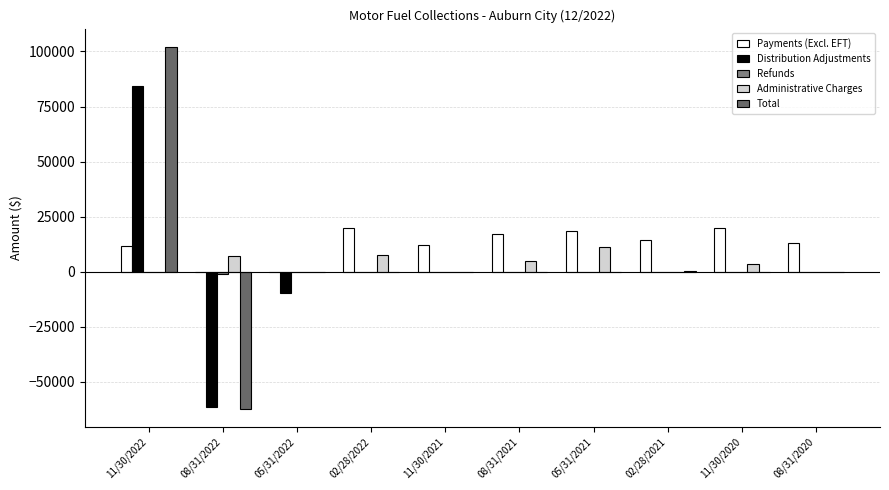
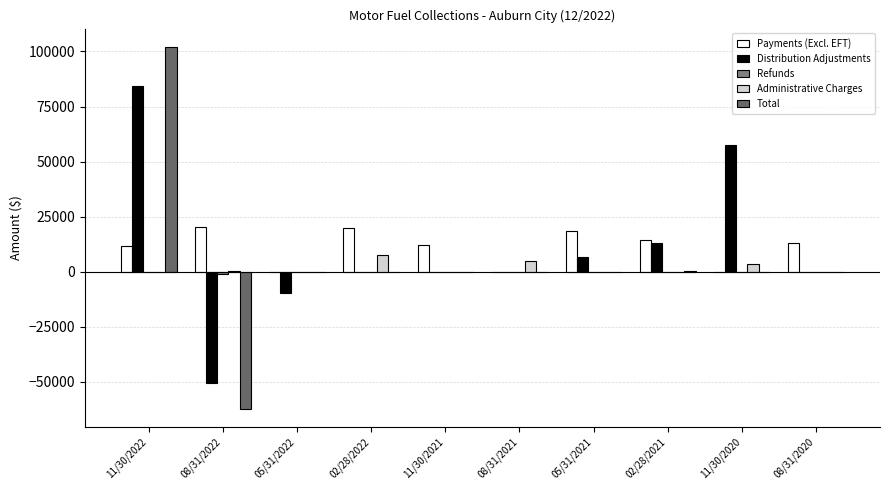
  {
    "Payments (Excl. EFT)": {
      "11/30/2022": 12000,
-     "08/31/2022": 0,
+     "08/31/2022": 20000,
      "05/31/2022": 0,
      "02/28/2022": 20000,
      "11/30/2021": 12000,
-     "08/31/2021": 17000,
+     "08/31/2021": 0,
      "05/31/2021": 18000,
      "02/28/2021": 14000,
-     "11/30/2020": 20000,
+     "11/30/2020": 0,
      "08/31/2020": 13000
    },
    "Distribution Adjustments": {
      "11/30/2022": 84000,
-     "08/31/2022": -61000,
+     "08/31/2022": -51000,
      "05/31/2022": -10000,
-     "05/31/2021": 0,
-     "02/28/2021": 0,
-     "11/30/2020": 0
+     "05/31/2021": 7000,
+     "02/28/2021": 13000,
+     "11/30/2020": 58000
    },
    "Administrative Charges": {
-     "08/31/2022": 7000,
+     "08/31/2022": 0,
      "02/28/2022": 7000,
      "08/31/2021": 5000,
-     "05/31/2021": 11000,
+     "05/31/2021": 0,
      "11/30/2020": 4000
    }
  }
